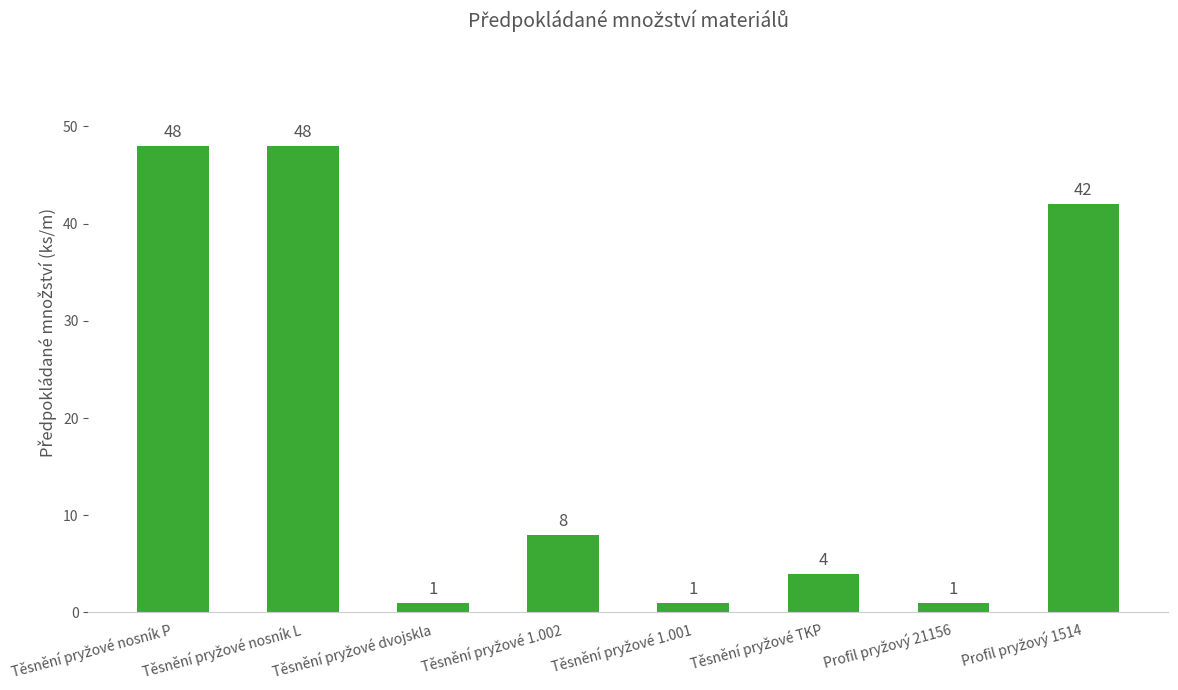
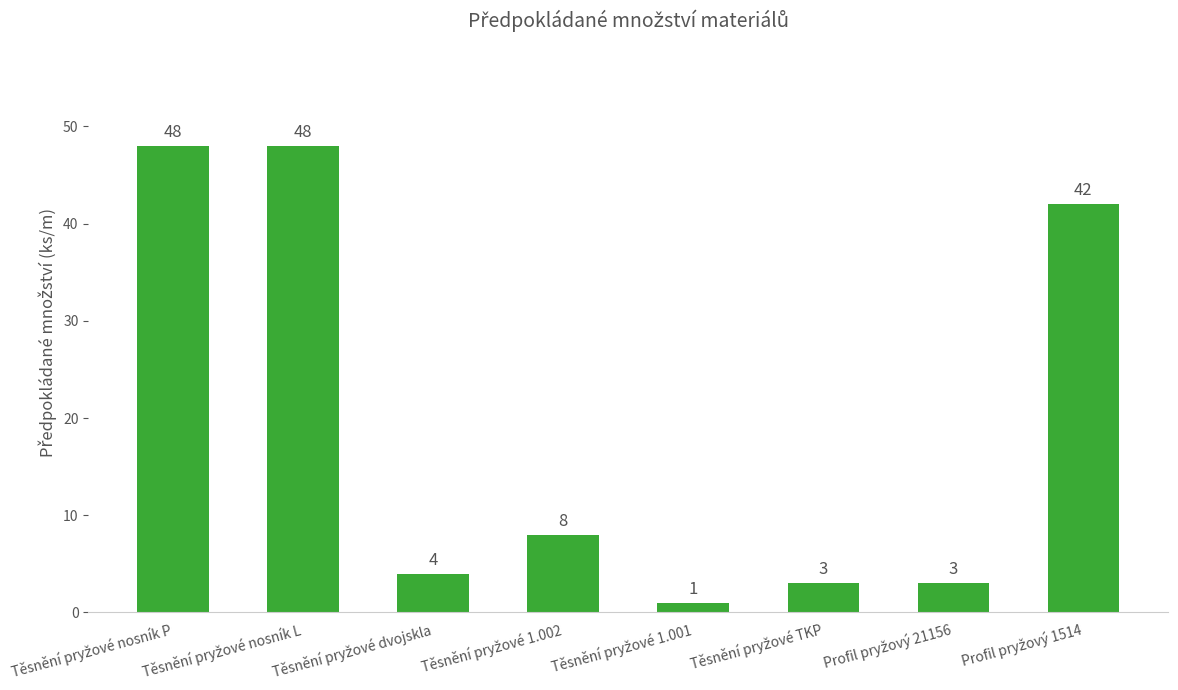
  {
    "Těsnění pryžové nosník P": 48,
    "Těsnění pryžové nosník L": 48,
-   "Těsnění pryžové dvojskla": 1,
+   "Těsnění pryžové dvojskla": 4,
    "Těsnění pryžové 1.002": 8,
    "Těsnění pryžové 1.001": 1,
-   "Těsnění pryžové TKP": 4,
-   "Profil pryžový 21156": 1,
+   "Těsnění pryžové TKP": 3,
+   "Profil pryžový 21156": 3,
    "Profil pryžový 1514": 42
  }
